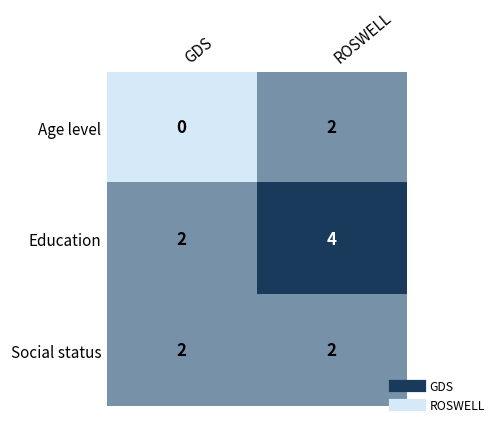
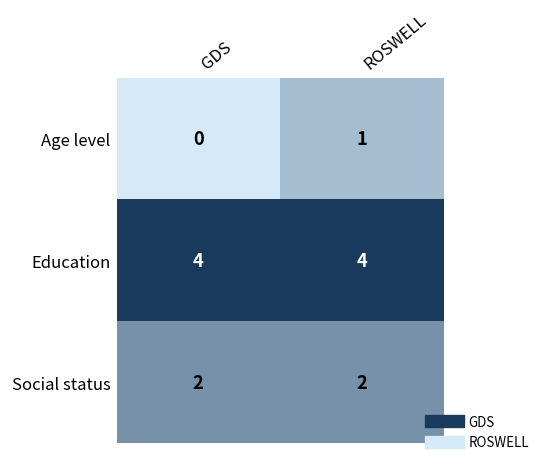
  {
    "Age level": {
      "GDS": 0,
-     "ROSWELL": 2
+     "ROSWELL": 1
    },
    "Education": {
-     "GDS": 2,
+     "GDS": 4,
      "ROSWELL": 4
    },
    "Social status": {
      "GDS": 2,
      "ROSWELL": 2
    }
  }
